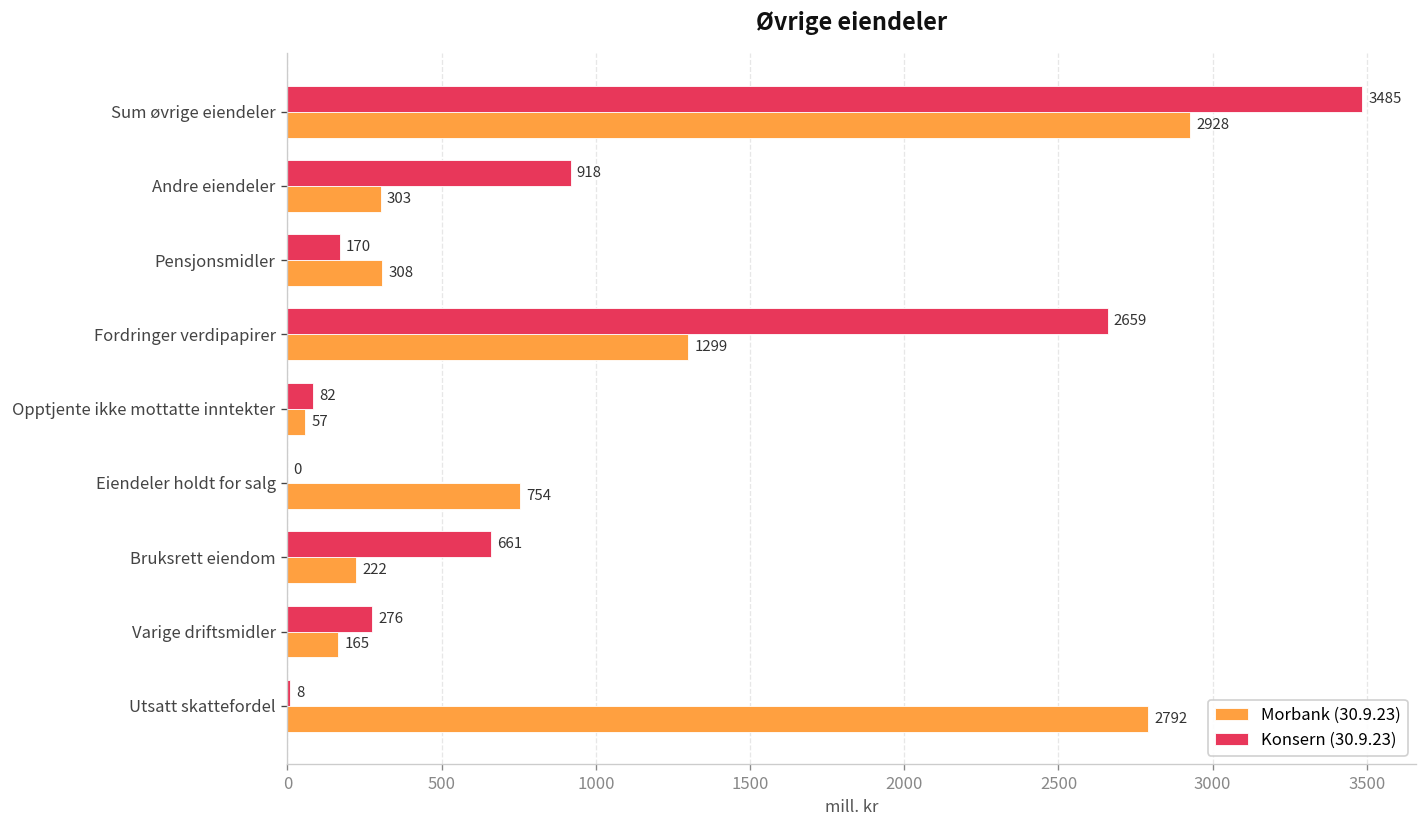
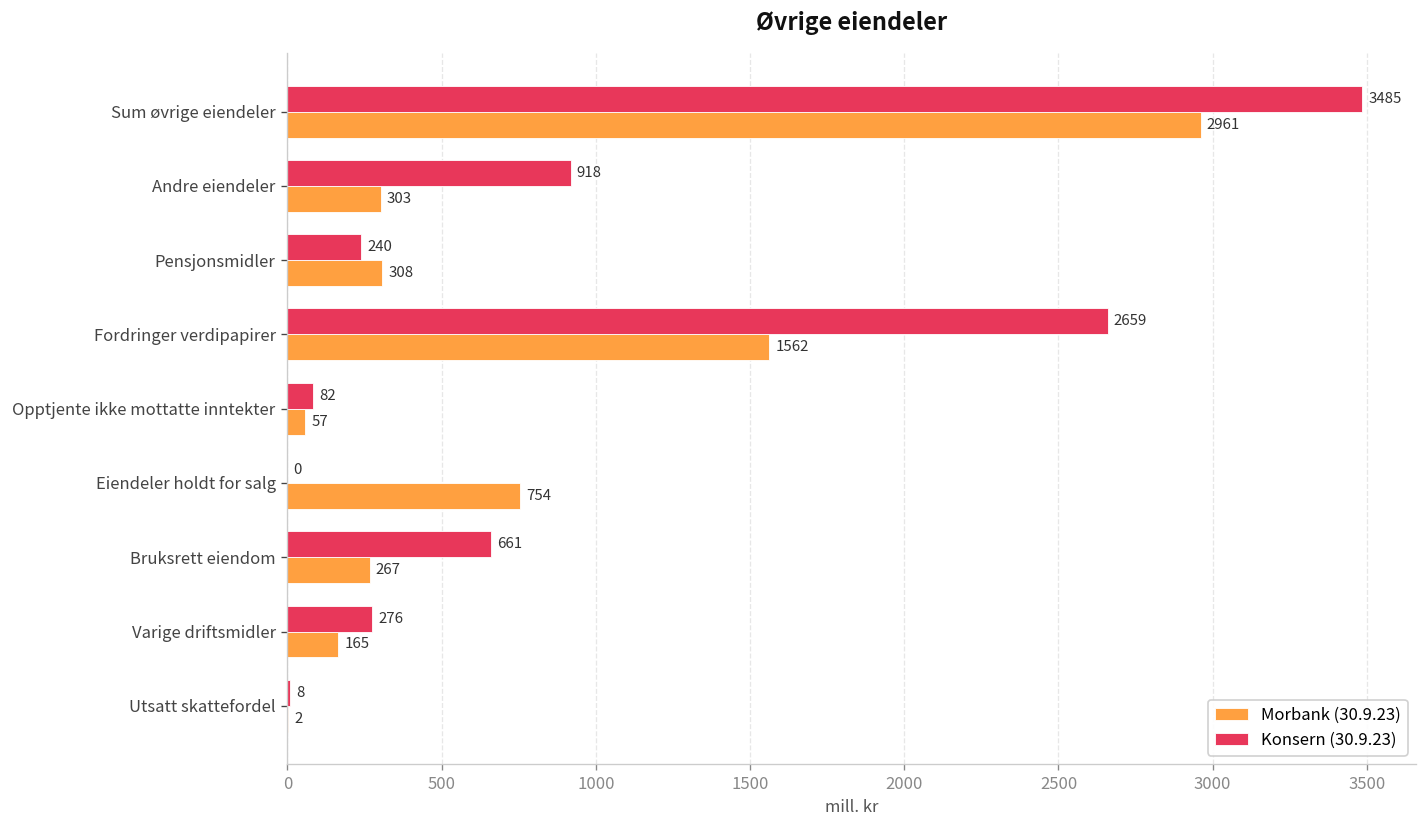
  {
    "Morbank (30.9.23)": {
-     "Sum øvrige eiendeler": 2928,
+     "Sum øvrige eiendeler": 2961,
      "Andre eiendeler": 303,
      "Pensjonsmidler": 308,
-     "Fordringer verdipapirer": 1299,
+     "Fordringer verdipapirer": 1562,
      "Opptjente ikke mottatte inntekter": 57,
      "Eiendeler holdt for salg": 754,
-     "Bruksrett eiendom": 222,
+     "Bruksrett eiendom": 267,
      "Varige driftsmidler": 165,
-     "Utsatt skattefordel": 2792
+     "Utsatt skattefordel": 2
    },
    "Konsern (30.9.23)": {
      "Sum øvrige eiendeler": 3485,
      "Andre eiendeler": 918,
-     "Pensjonsmidler": 170,
+     "Pensjonsmidler": 240,
      "Fordringer verdipapirer": 2659,
      "Opptjente ikke mottatte inntekter": 82,
      "Eiendeler holdt for salg": 0,
      "Bruksrett eiendom": 661,
      "Varige driftsmidler": 276,
      "Utsatt skattefordel": 8
    }
  }
